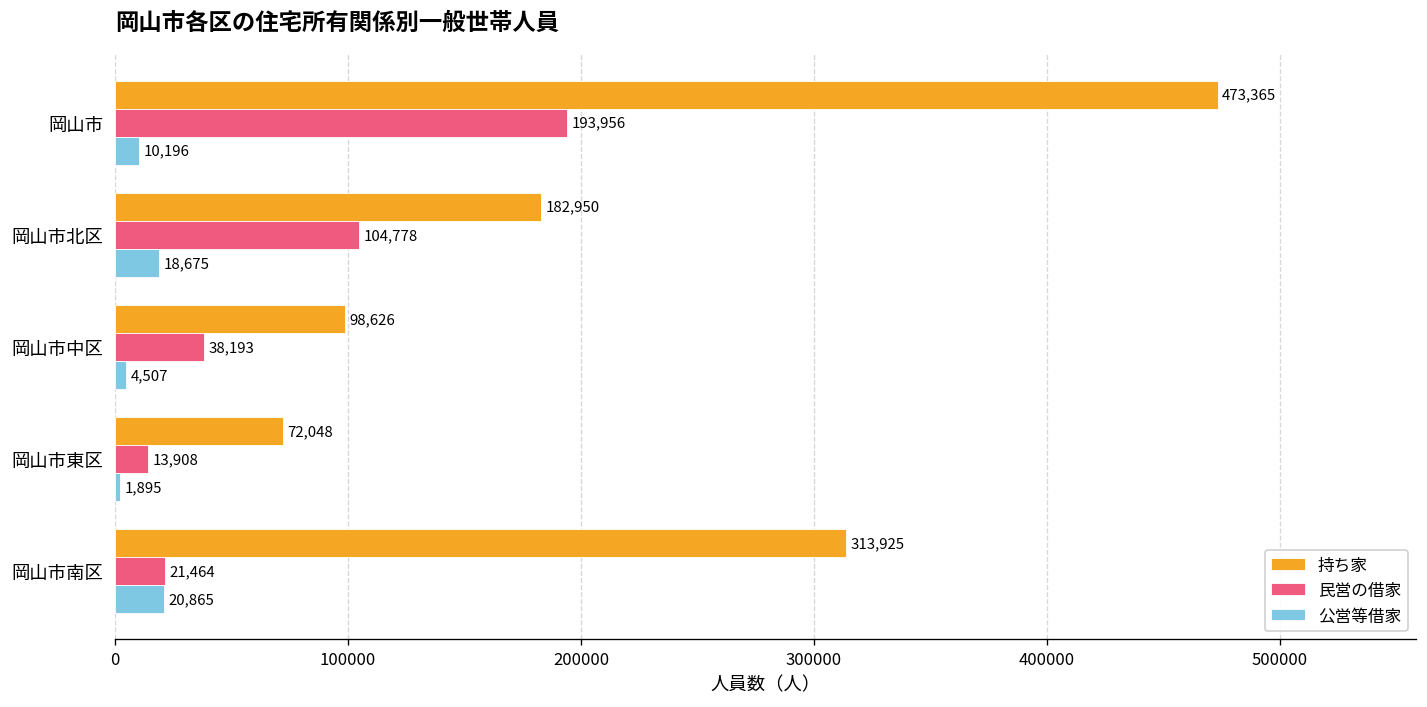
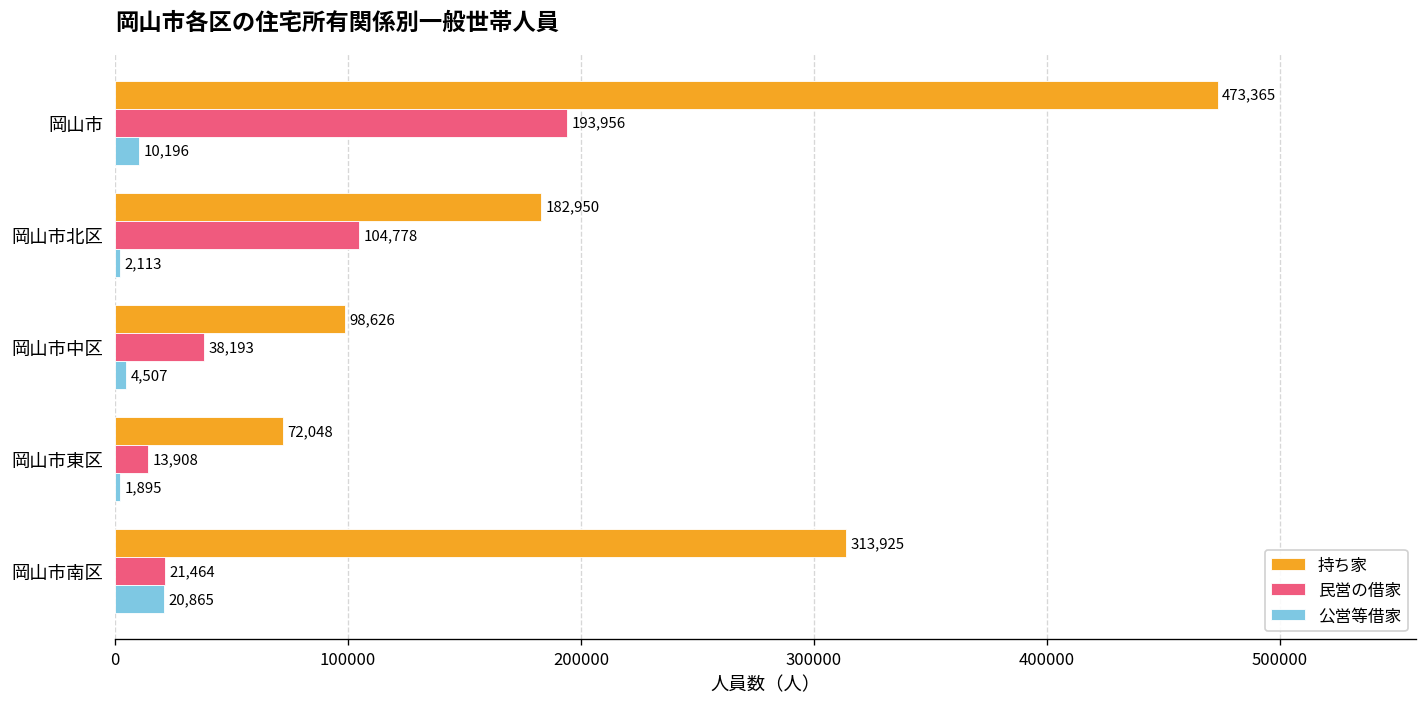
  {
    "持ち家": {
      "岡山市": "473,365",
      "岡山市北区": "182,950",
      "岡山市中区": "98,626",
      "岡山市東区": "72,048",
      "岡山市南区": "313,925"
    },
    "民営の借家": {
      "岡山市": "193,956",
      "岡山市北区": "104,778",
      "岡山市中区": "38,193",
      "岡山市東区": "13,908",
      "岡山市南区": "21,464"
    },
    "公営等借家": {
      "岡山市": "10,196",
-     "岡山市北区": "18,675",
+     "岡山市北区": "2,113",
      "岡山市中区": "4,507",
      "岡山市東区": "1,895",
      "岡山市南区": "20,865"
    }
  }
